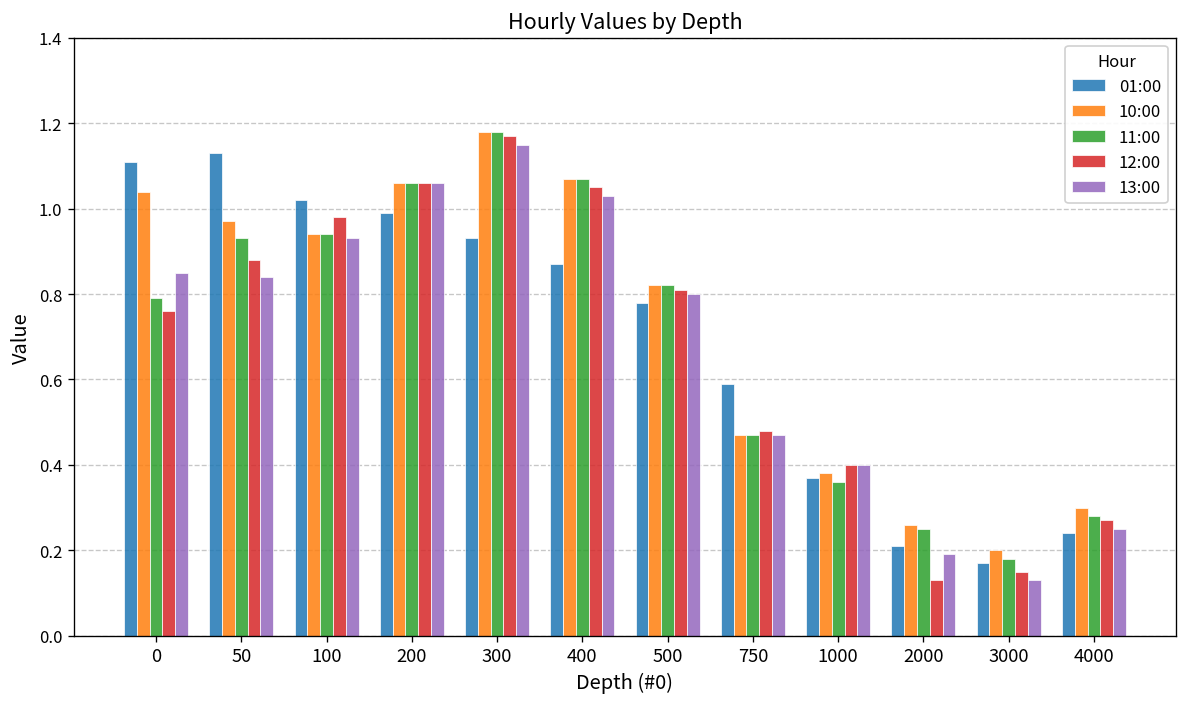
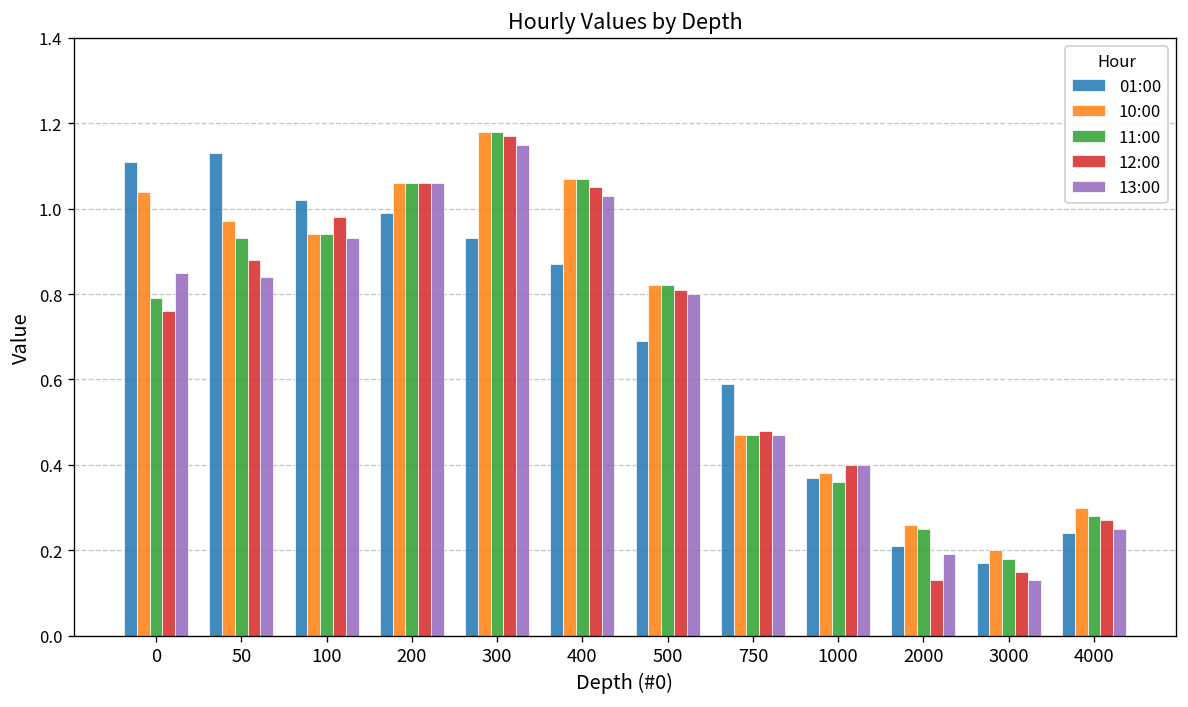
  {
    "01:00": {
      "0": 1.11,
      "50": 1.13,
      "100": 1.02,
      "200": 0.99,
      "300": 0.93,
      "400": 0.87,
-     "500": 0.78,
+     "500": 0.69,
      "750": 0.59,
      "1000": 0.37,
      "2000": 0.21,
      "3000": 0.17,
      "4000": 0.24
    },
    "10:00": {
      "0": 1.04,
      "50": 0.97,
      "100": 0.94,
      "200": 1.06,
      "300": 1.18,
      "400": 1.07,
      "500": 0.82,
      "750": 0.47,
      "1000": 0.38,
      "2000": 0.26,
      "3000": 0.20,
      "4000": 0.30
    },
    "11:00": {
      "0": 0.79,
      "50": 0.93,
      "100": 0.94,
      "200": 1.06,
      "300": 1.18,
      "400": 1.07,
      "500": 0.82,
      "750": 0.47,
      "1000": 0.36,
      "2000": 0.25,
      "3000": 0.18,
      "4000": 0.28
    },
    "12:00": {
      "0": 0.76,
      "50": 0.88,
      "100": 0.98,
      "200": 1.06,
      "300": 1.17,
      "400": 1.05,
      "500": 0.81,
      "750": 0.48,
      "1000": 0.40,
      "2000": 0.13,
      "3000": 0.15,
      "4000": 0.27
    },
    "13:00": {
      "0": 0.85,
      "50": 0.84,
      "100": 0.93,
      "200": 1.06,
      "300": 1.15,
      "400": 1.03,
      "500": 0.80,
      "750": 0.47,
      "1000": 0.40,
      "2000": 0.19,
      "3000": 0.13,
      "4000": 0.25
    }
  }
